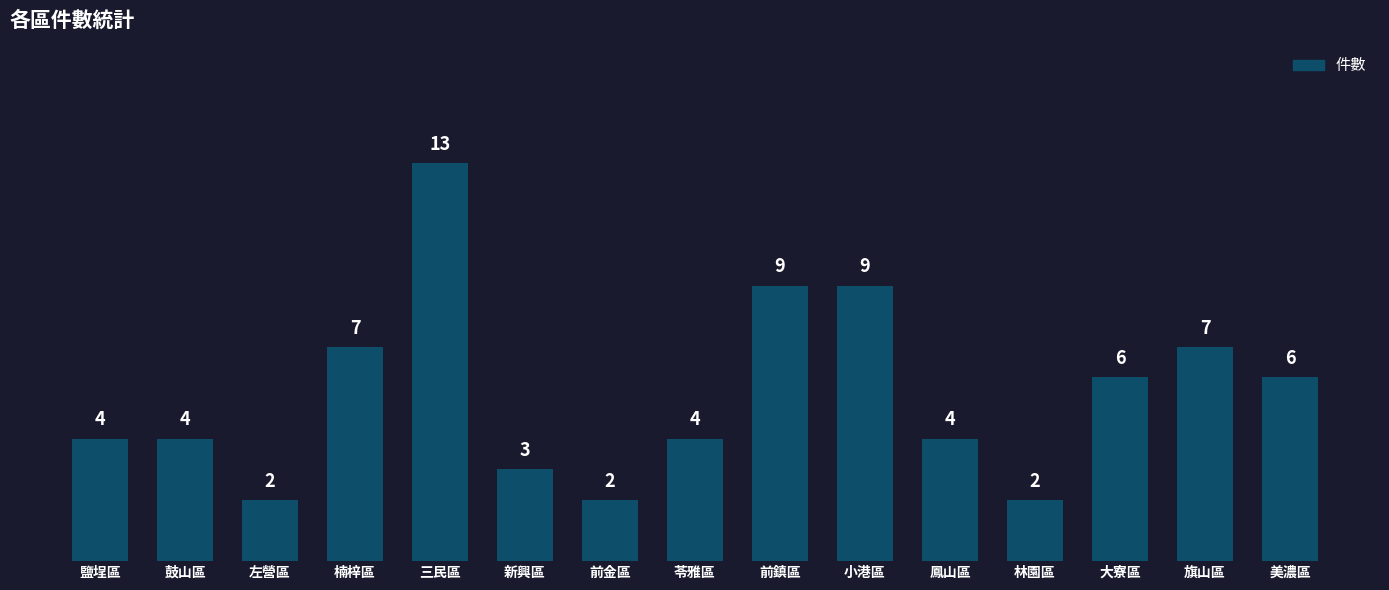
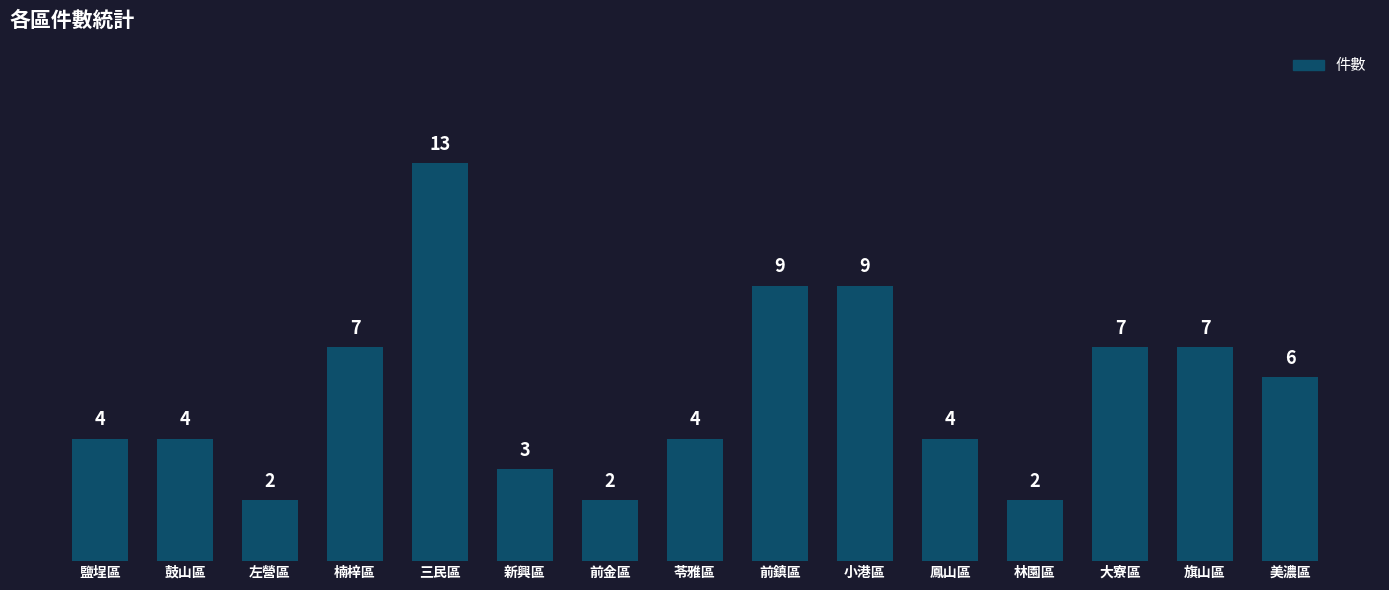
  {
    "鹽埕區": 4,
    "鼓山區": 4,
    "左營區": 2,
    "楠梓區": 7,
    "三民區": 13,
    "新興區": 3,
    "前金區": 2,
    "苓雅區": 4,
    "前鎮區": 9,
    "小港區": 9,
    "鳳山區": 4,
    "林園區": 2,
-   "大寮區": 6,
+   "大寮區": 7,
    "旗山區": 7,
    "美濃區": 6
  }
